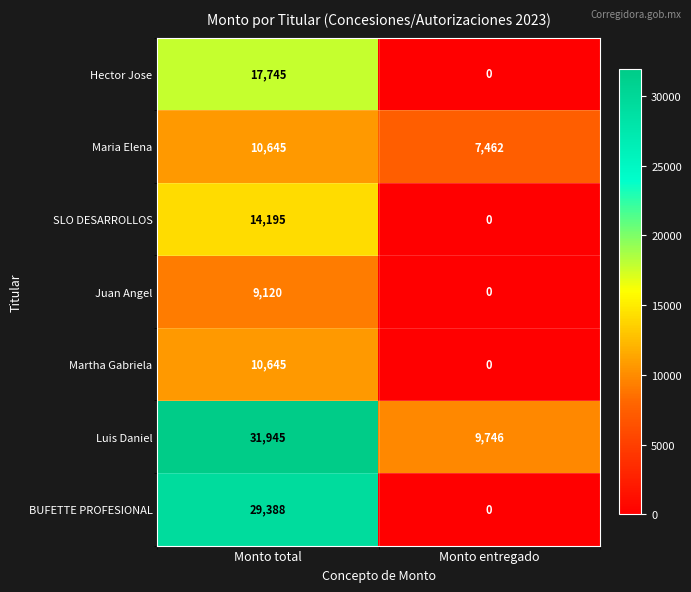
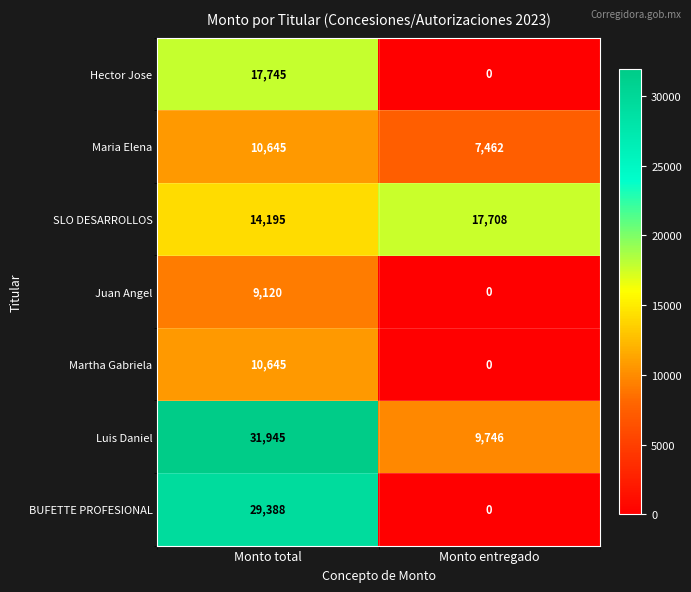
  {
    "Hector Jose": {
      "Monto total": "17,745",
      "Monto entregado": "0"
    },
    "Maria Elena": {
      "Monto total": "10,645",
      "Monto entregado": "7,462"
    },
    "SLO DESARROLLOS": {
      "Monto total": "14,195",
-     "Monto entregado": "0"
+     "Monto entregado": "17,708"
    },
    "Juan Angel": {
      "Monto total": "9,120",
      "Monto entregado": "0"
    },
    "Martha Gabriela": {
      "Monto total": "10,645",
      "Monto entregado": "0"
    },
    "Luis Daniel": {
      "Monto total": "31,945",
      "Monto entregado": "9,746"
    },
    "BUFETTE PROFESIONAL": {
      "Monto total": "29,388",
      "Monto entregado": "0"
    }
  }
